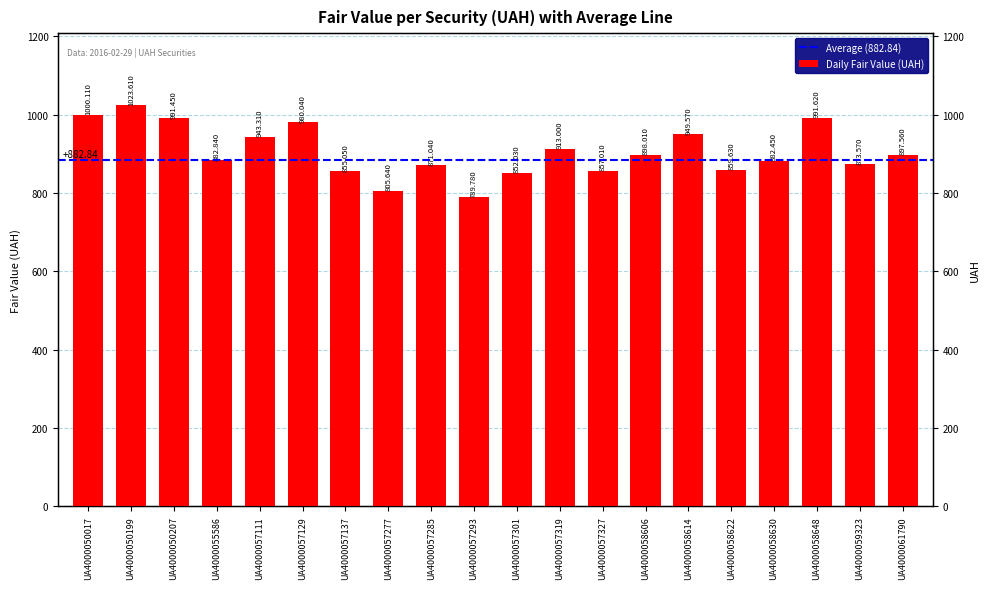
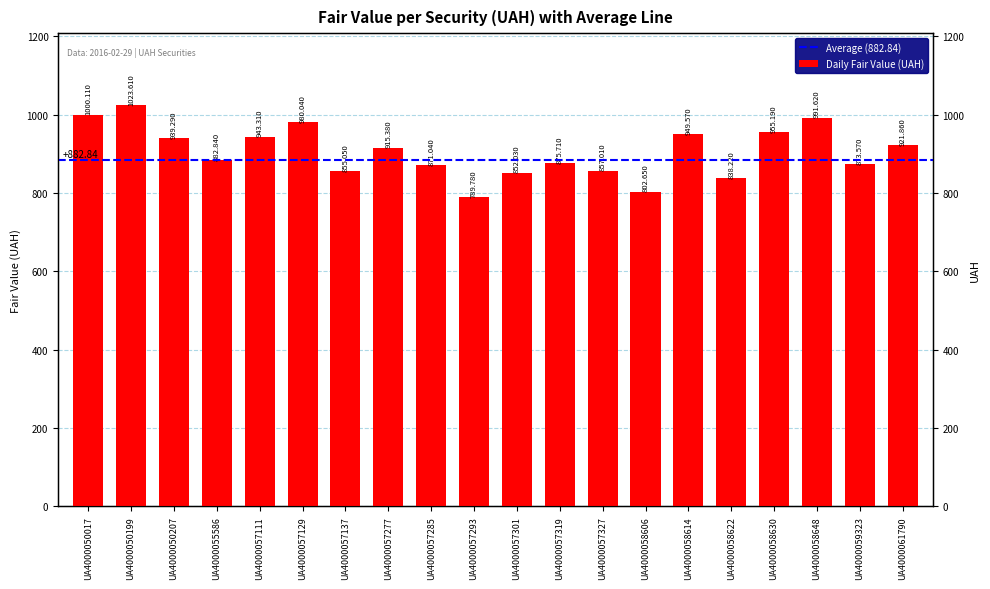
  {
    "UA4000050017": 1000.110,
    "UA4000050199": 1023.610,
-   "UA4000050207": 991.450,
+   "UA4000050207": 939.290,
    "UA4000055586": 882.840,
    "UA4000057111": 943.310,
    "UA4000057129": 980.040,
    "UA4000057137": 855.050,
-   "UA4000057277": 805.640,
+   "UA4000057277": 915.380,
    "UA4000057285": 871.040,
    "UA4000057293": 789.780,
    "UA4000057301": 852.030,
-   "UA4000057319": 913.000,
+   "UA4000057319": 875.710,
    "UA4000057327": 857.010,
-   "UA4000058606": 898.010,
+   "UA4000058606": 802.650,
    "UA4000058614": 949.570,
-   "UA4000058622": 859.630,
-   "UA4000058630": 882.450,
+   "UA4000058622": 838.220,
+   "UA4000058630": 955.190,
    "UA4000058648": 991.620,
    "UA4000059323": 873.570,
-   "UA4000061790": 897.560
+   "UA4000061790": 921.860
  }
